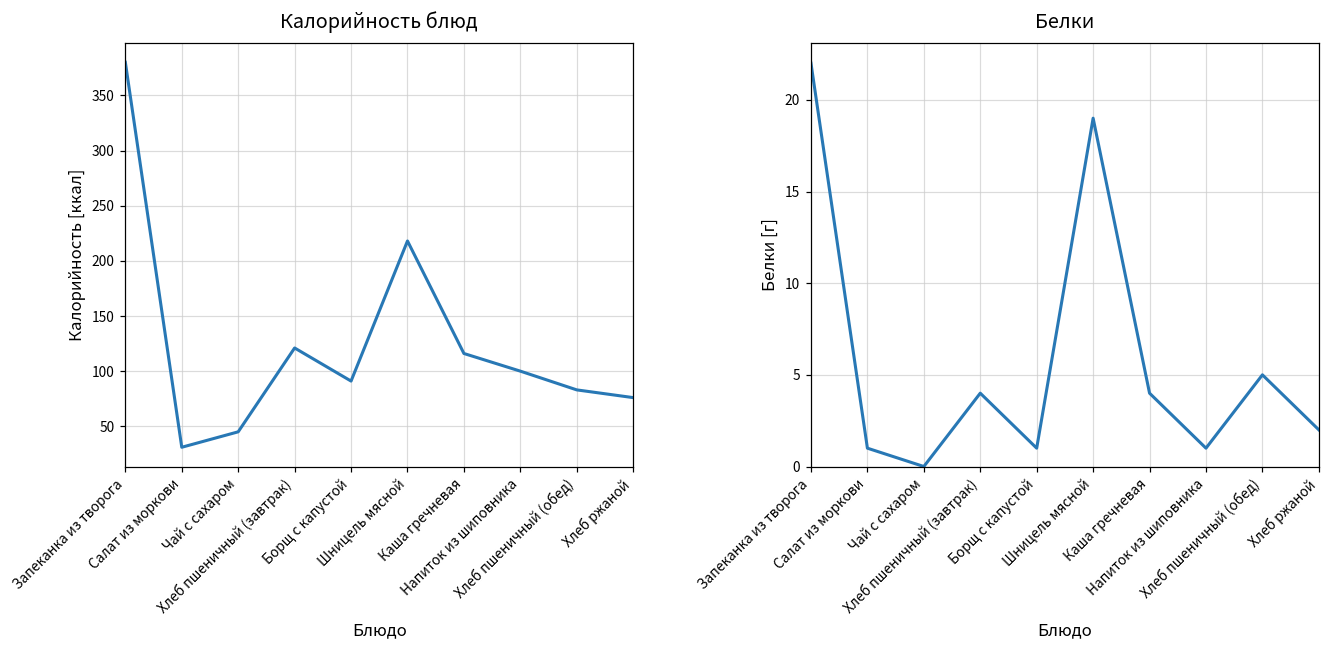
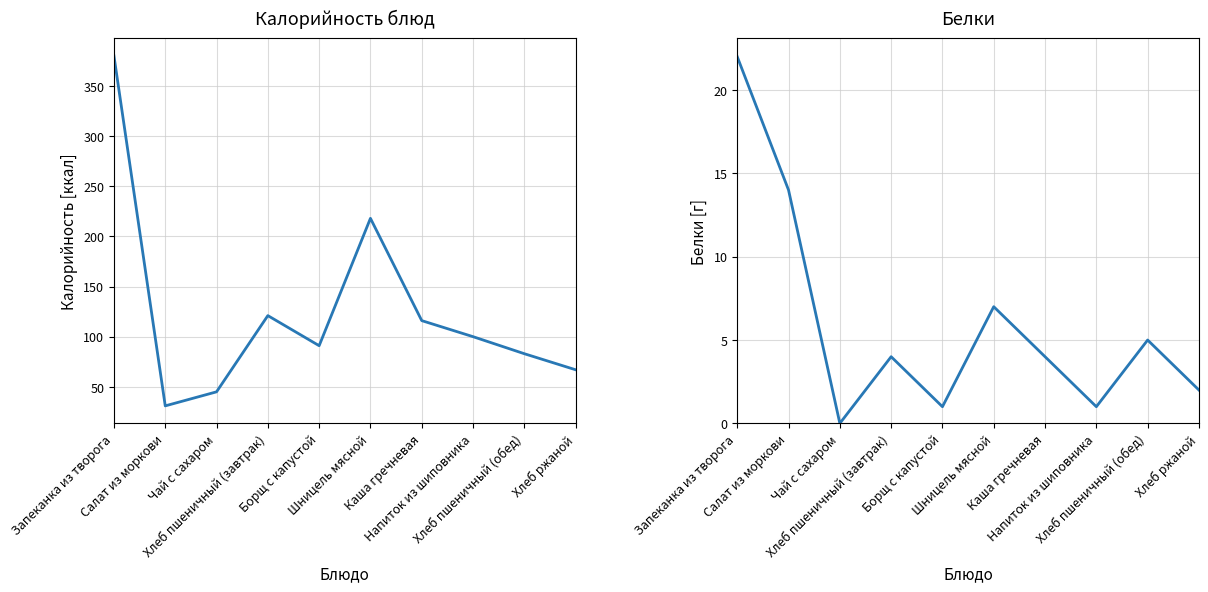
  {
    "Калорийность блюд": {
      "Запеканка из творога": 380,
      "Салат из моркови": 31,
      "Чай с сахаром": 45,
      "Хлеб пшеничный (завтрак)": 121,
      "Борщ с капустой": 91,
      "Шницель мясной": 218,
      "Каша гречневая": 116,
      "Напиток из шиповника": 100,
      "Хлеб пшеничный (обед)": 83,
-     "Хлеб ржаной": 76
+     "Хлеб ржаной": 67
    },
    "Белки": {
      "Запеканка из творога": 22,
-     "Салат из моркови": 1,
+     "Салат из моркови": 14,
      "Чай с сахаром": 0,
      "Хлеб пшеничный (завтрак)": 4,
      "Борщ с капустой": 1,
-     "Шницель мясной": 19,
+     "Шницель мясной": 7,
      "Каша гречневая": 4,
      "Напиток из шиповника": 1,
      "Хлеб пшеничный (обед)": 5,
      "Хлеб ржаной": 2
    }
  }
